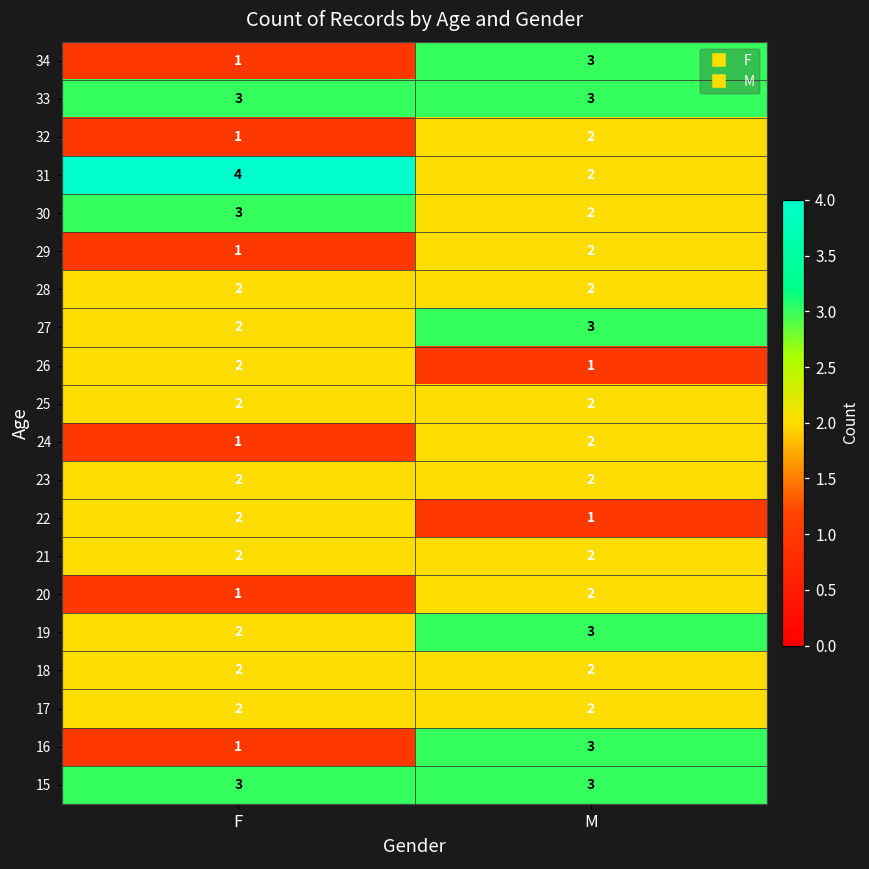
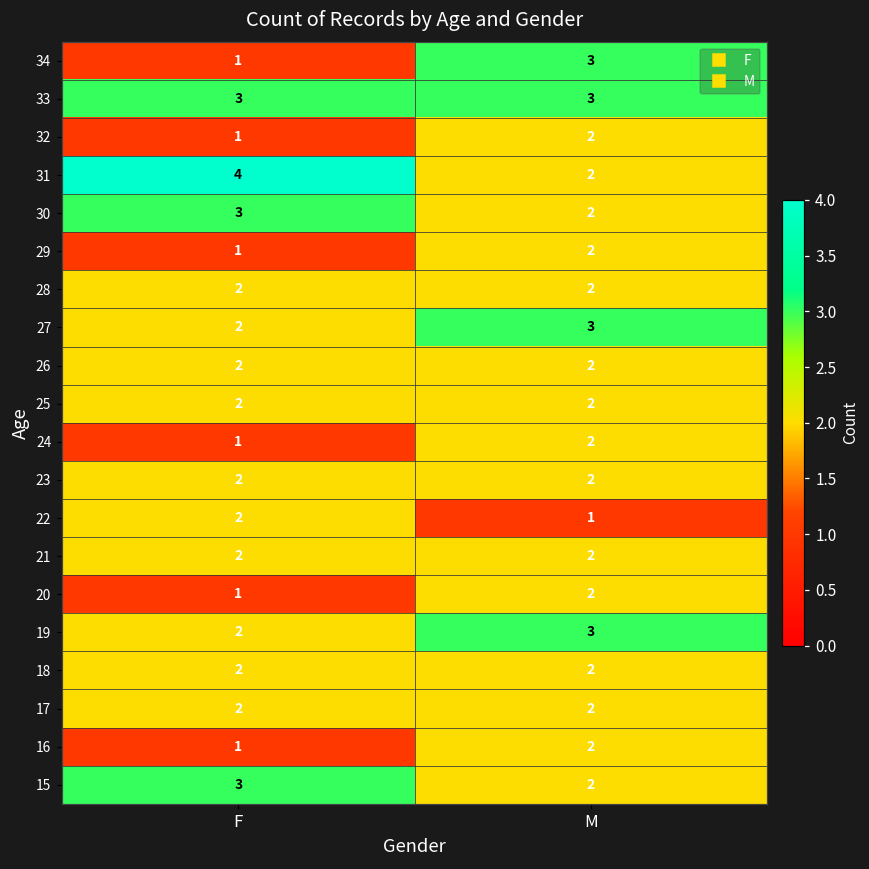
  {
    "34": {
      "F": 1,
      "M": 3
    },
    "33": {
      "F": 3,
      "M": 3
    },
    "32": {
      "F": 1,
      "M": 2
    },
    "31": {
      "F": 4,
      "M": 2
    },
    "30": {
      "F": 3,
      "M": 2
    },
    "29": {
      "F": 1,
      "M": 2
    },
    "28": {
      "F": 2,
      "M": 2
    },
    "27": {
      "F": 2,
      "M": 3
    },
    "26": {
      "F": 2,
-     "M": 1
+     "M": 2
    },
    "25": {
      "F": 2,
      "M": 2
    },
    "24": {
      "F": 1,
      "M": 2
    },
    "23": {
      "F": 2,
      "M": 2
    },
    "22": {
      "F": 2,
      "M": 1
    },
    "21": {
      "F": 2,
      "M": 2
    },
    "20": {
      "F": 1,
      "M": 2
    },
    "19": {
      "F": 2,
      "M": 3
    },
    "18": {
      "F": 2,
      "M": 2
    },
    "17": {
      "F": 2,
      "M": 2
    },
    "16": {
      "F": 1,
-     "M": 3
+     "M": 2
    },
    "15": {
      "F": 3,
-     "M": 3
+     "M": 2
    }
  }
